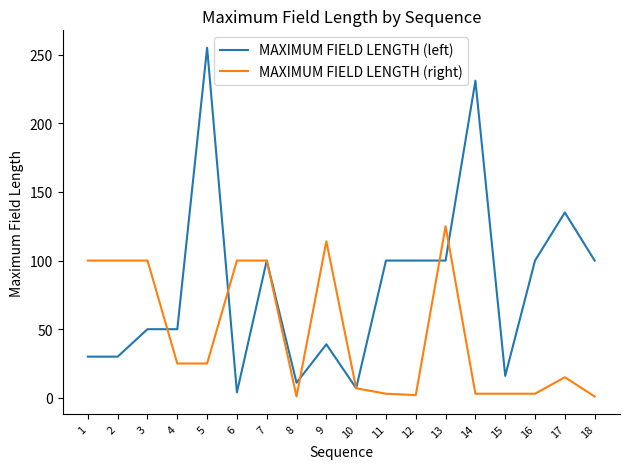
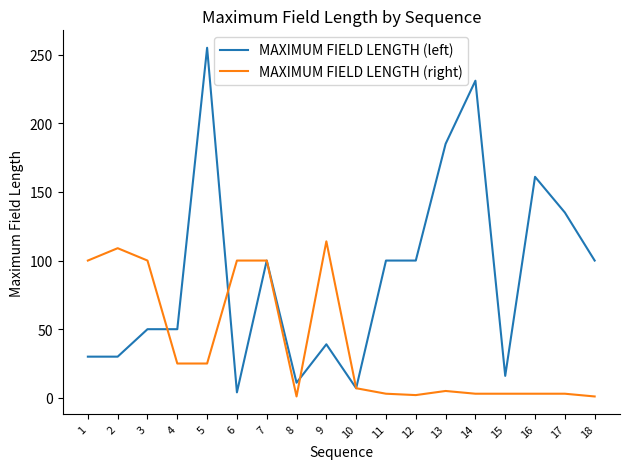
  {
    "MAXIMUM FIELD LENGTH (left)": {
      "1": 30,
      "2": 30,
      "3": 50,
      "4": 50,
      "5": 255,
      "6": 4,
      "8": 11,
      "9": 39,
      "11": 100,
      "12": 100,
-     "13": 100,
+     "13": 185,
      "14": 231,
      "15": 16,
-     "16": 100,
+     "16": 161,
      "17": 135,
      "18": 100
    },
    "MAXIMUM FIELD LENGTH (right)": {
      "1": 100,
-     "2": 100,
+     "2": 109,
      "3": 100,
      "4": 25,
      "5": 25,
      "6": 100,
      "8": 1,
      "9": 114,
      "11": 3,
      "12": 2,
-     "13": 125,
+     "13": 5,
      "14": 3,
      "15": 3,
      "16": 3,
-     "17": 15,
+     "17": 3,
      "18": 1
    }
  }
